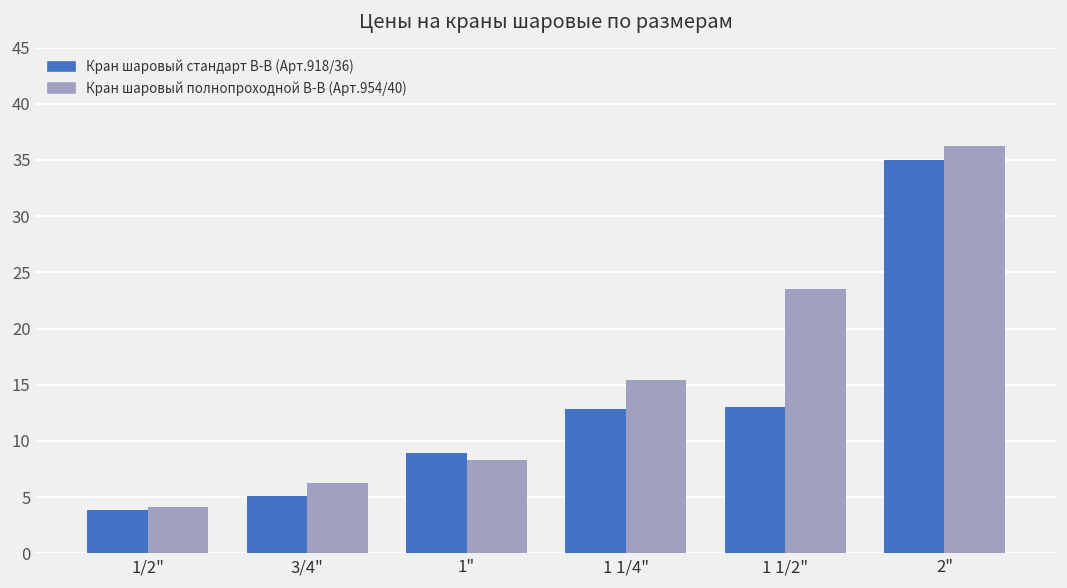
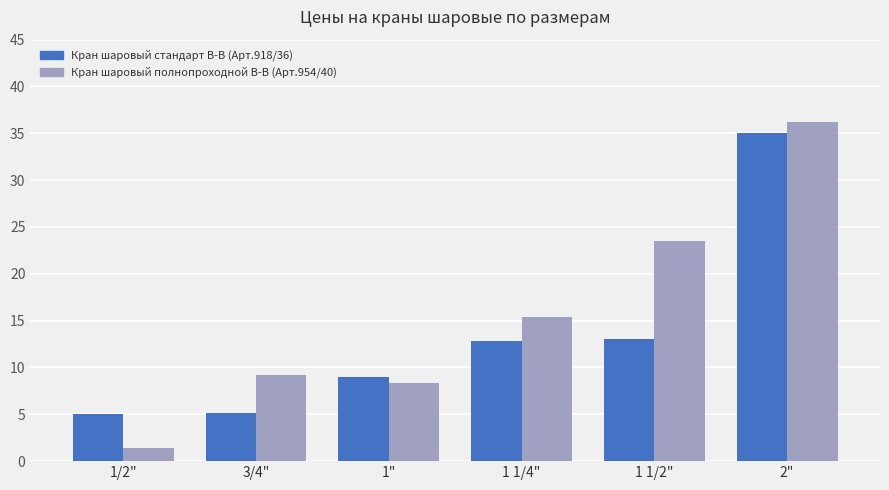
  {
    "Кран шаровый стандарт В-В (Арт.918/36)": {
-     "1/2\"": 4,
+     "1/2\"": 5,
      "3/4\"": 5,
      "1\"": 9,
      "1 1/4\"": 13,
      "1 1/2\"": 13,
      "2\"": 35
    },
    "Кран шаровый полнопроходной В-В (Арт.954/40)": {
-     "1/2\"": 4,
-     "3/4\"": 6,
+     "1/2\"": 1,
+     "3/4\"": 9,
      "1\"": 8,
      "1 1/4\"": 15,
      "1 1/2\"": 24,
      "2\"": 36
    }
  }
